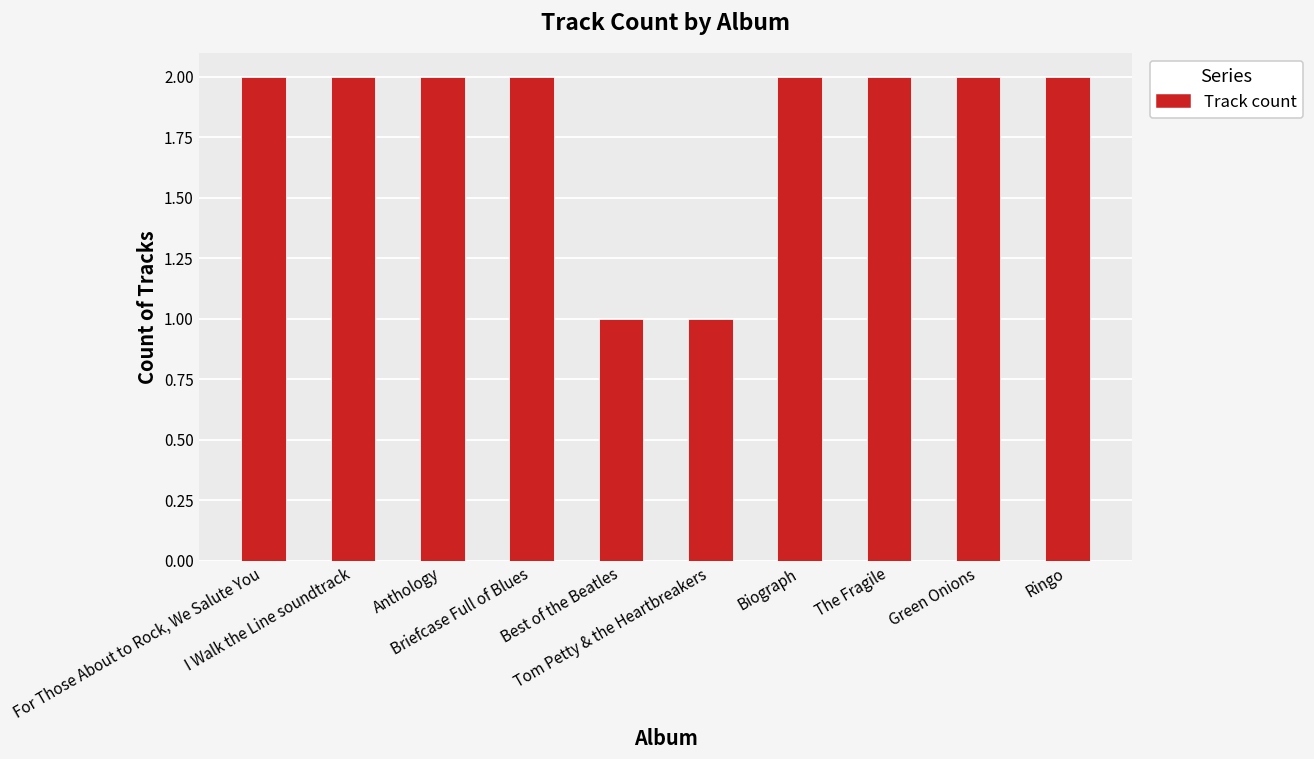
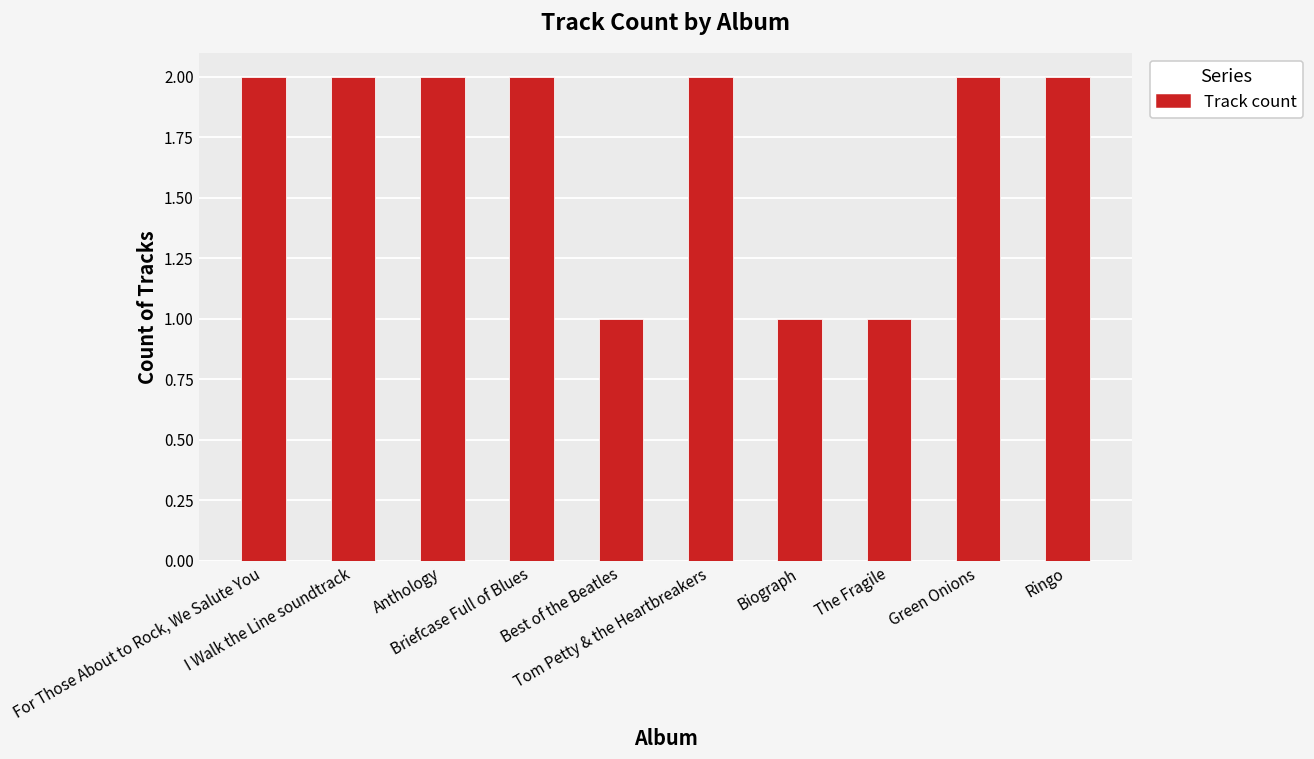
  {
    "For Those About to Rock, We Salute You": 2,
    "I Walk the Line soundtrack": 2,
    "Anthology": 2,
    "Briefcase Full of Blues": 2,
    "Best of the Beatles": 1,
-   "Tom Petty & the Heartbreakers": 1,
-   "Biograph": 2,
-   "The Fragile": 2,
+   "Tom Petty & the Heartbreakers": 2,
+   "Biograph": 1,
+   "The Fragile": 1,
    "Green Onions": 2,
    "Ringo": 2
  }
